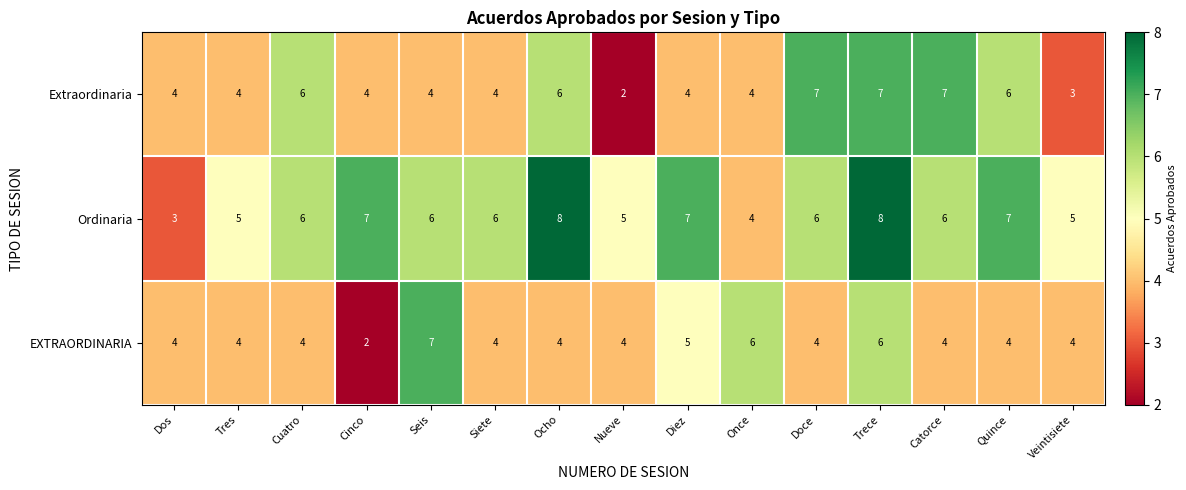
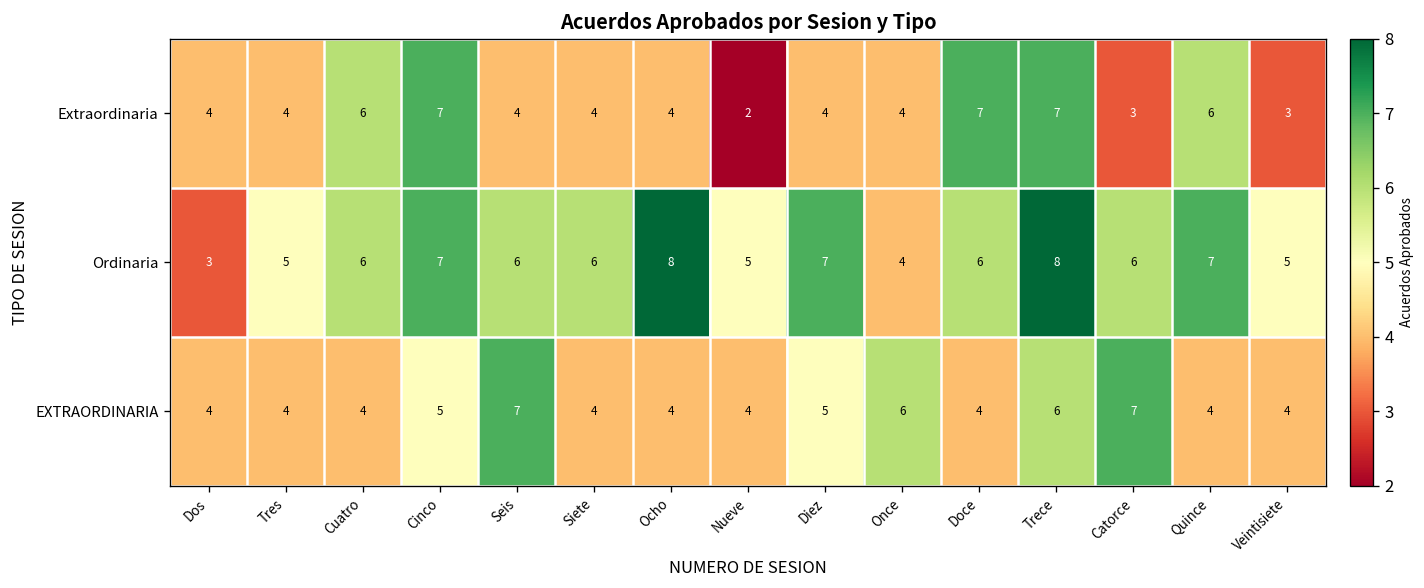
  {
    "Extraordinaria": {
      "Dos": 4,
      "Tres": 4,
      "Cuatro": 6,
-     "Cinco": 4,
+     "Cinco": 7,
      "Seis": 4,
      "Siete": 4,
-     "Ocho": 6,
+     "Ocho": 4,
      "Nueve": 2,
      "Diez": 4,
      "Once": 4,
      "Doce": 7,
      "Trece": 7,
-     "Catorce": 7,
+     "Catorce": 3,
      "Quince": 6,
      "Veintisiete": 3
    },
    "Ordinaria": {
      "Dos": 3,
      "Tres": 5,
      "Cuatro": 6,
      "Cinco": 7,
      "Seis": 6,
      "Siete": 6,
      "Ocho": 8,
      "Nueve": 5,
      "Diez": 7,
      "Once": 4,
      "Doce": 6,
      "Trece": 8,
      "Catorce": 6,
      "Quince": 7,
      "Veintisiete": 5
    },
    "EXTRAORDINARIA": {
      "Dos": 4,
      "Tres": 4,
      "Cuatro": 4,
-     "Cinco": 2,
+     "Cinco": 5,
      "Seis": 7,
      "Siete": 4,
      "Ocho": 4,
      "Nueve": 4,
      "Diez": 5,
      "Once": 6,
      "Doce": 4,
      "Trece": 6,
-     "Catorce": 4,
+     "Catorce": 7,
      "Quince": 4,
      "Veintisiete": 4
    }
  }
